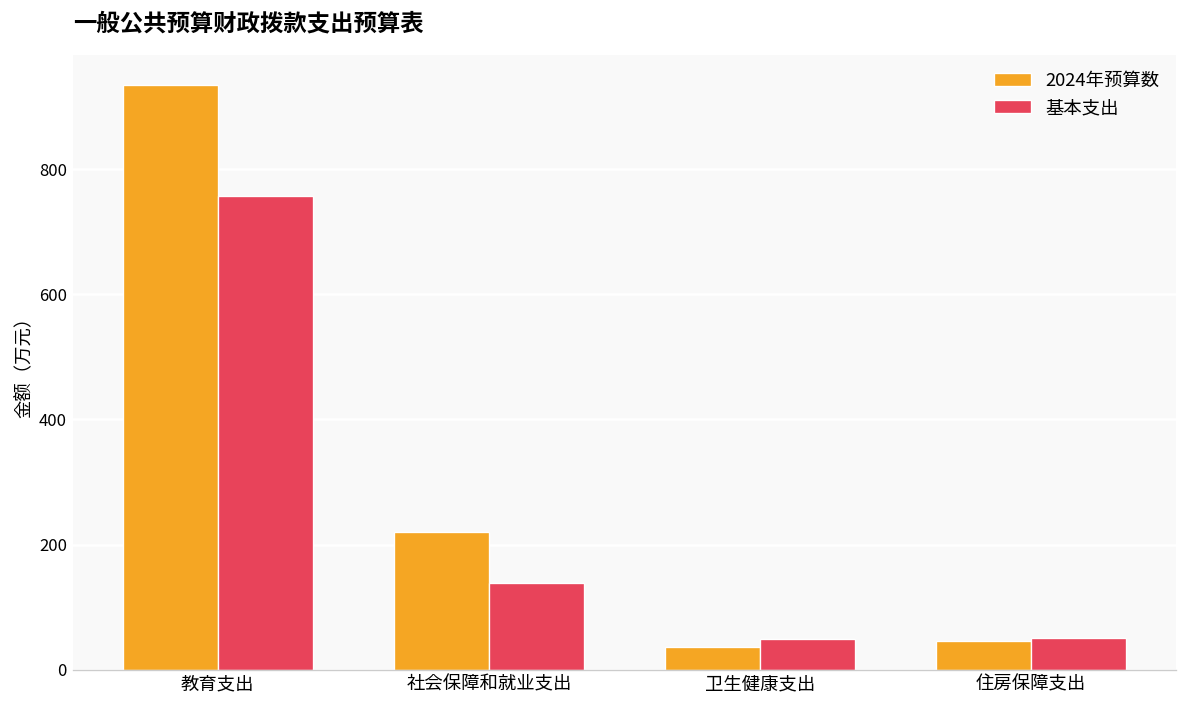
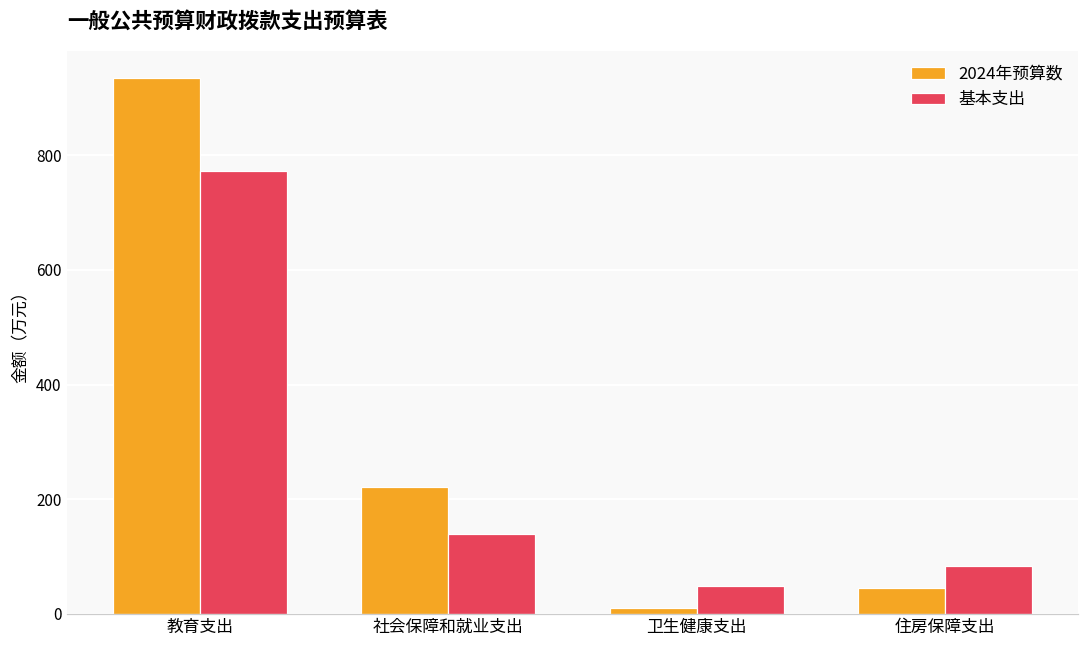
  {
    "2024年预算数": {
      "教育支出": 940,
      "社会保障和就业支出": 220,
-     "卫生健康支出": 40,
+     "卫生健康支出": 10,
      "住房保障支出": 50
    },
    "基本支出": {
-     "教育支出": 760,
+     "教育支出": 770,
      "社会保障和就业支出": 140,
      "卫生健康支出": 50,
-     "住房保障支出": 50
+     "住房保障支出": 80
    }
  }
